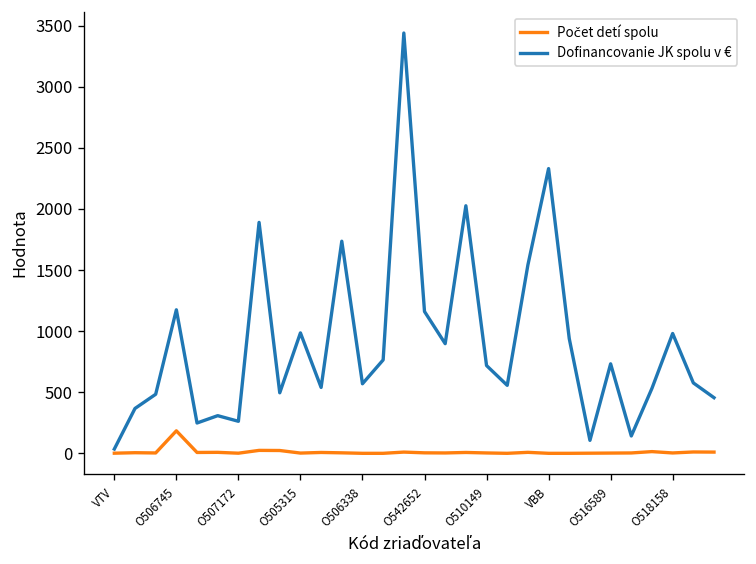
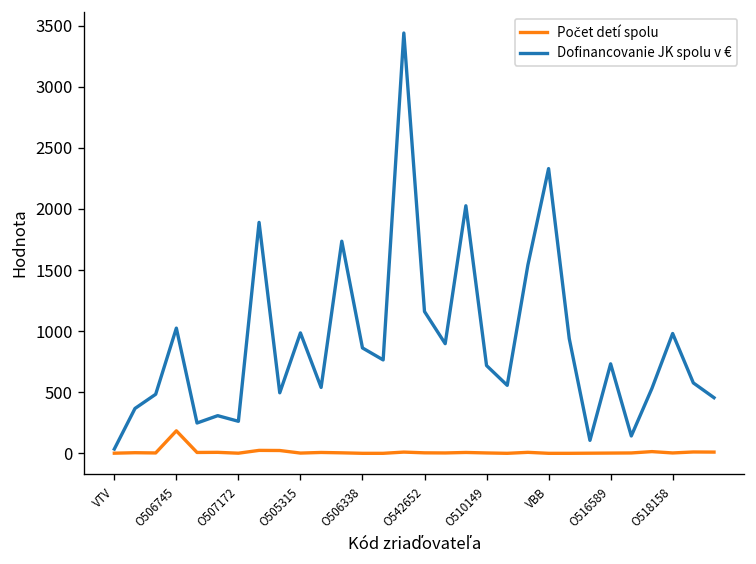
  {
    "Počet detí spolu": {
      "VTV": 0,
      "O506745": 190,
      "O507172": 0,
      "O505315": 0,
      "O506338": 0,
      "O542652": 10,
      "O510149": 0,
      "VBB": 0,
      "O516589": 0,
      "O518158": 0
    },
    "Dofinancovanie JK spolu v €": {
      "VTV": 40,
-     "O506745": 1180,
+     "O506745": 1030,
      "O507172": 260,
      "O505315": 990,
-     "O506338": 570,
+     "O506338": 860,
      "O542652": 1160,
      "O510149": 720,
      "VBB": 2330,
      "O516589": 730,
      "O518158": 980
    }
  }
